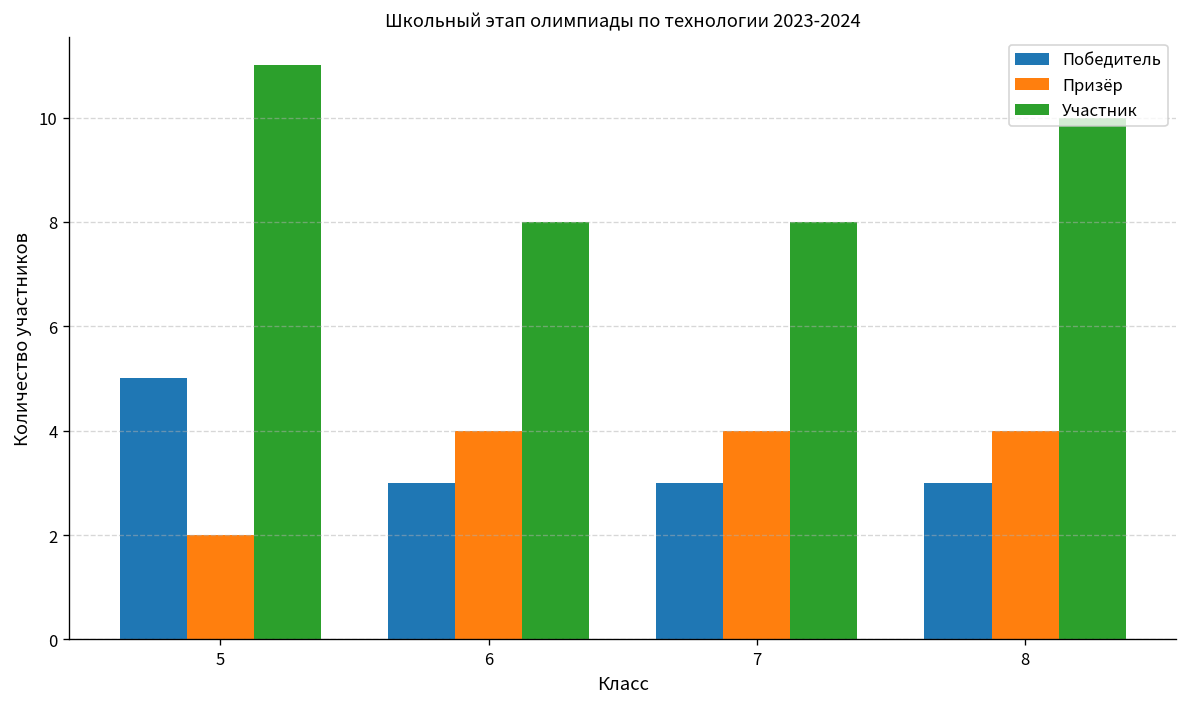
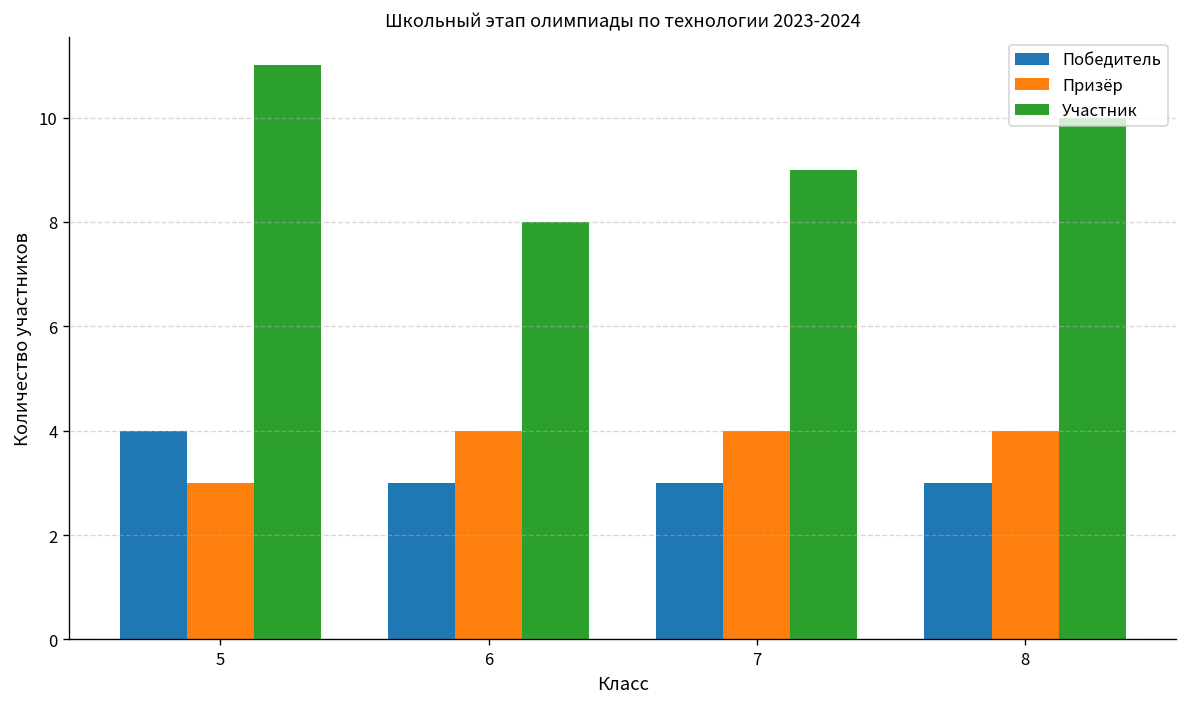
  {
    "Победитель": {
-     "5": 5,
+     "5": 4,
      "6": 3,
      "7": 3,
      "8": 3
    },
    "Призёр": {
-     "5": 2,
+     "5": 3,
      "6": 4,
      "7": 4,
      "8": 4
    },
    "Участник": {
      "5": 11,
      "6": 8,
-     "7": 8
+     "7": 9
    }
  }
